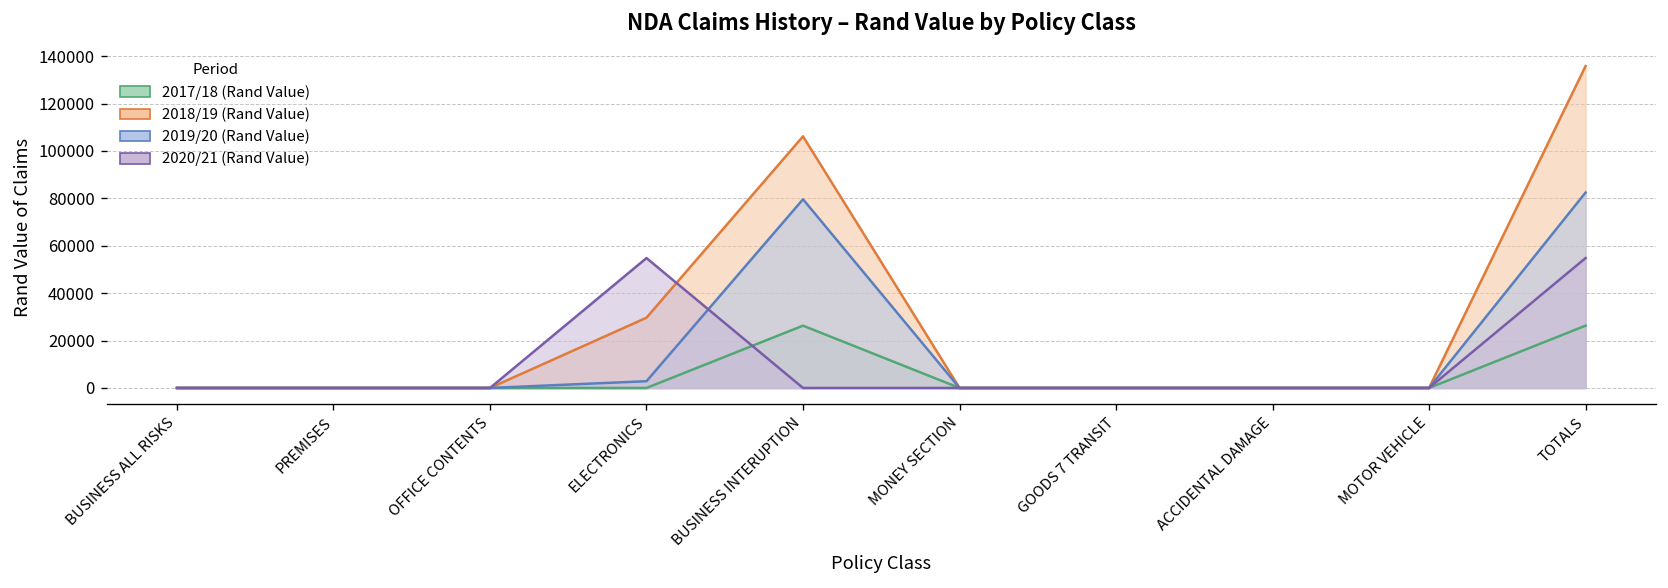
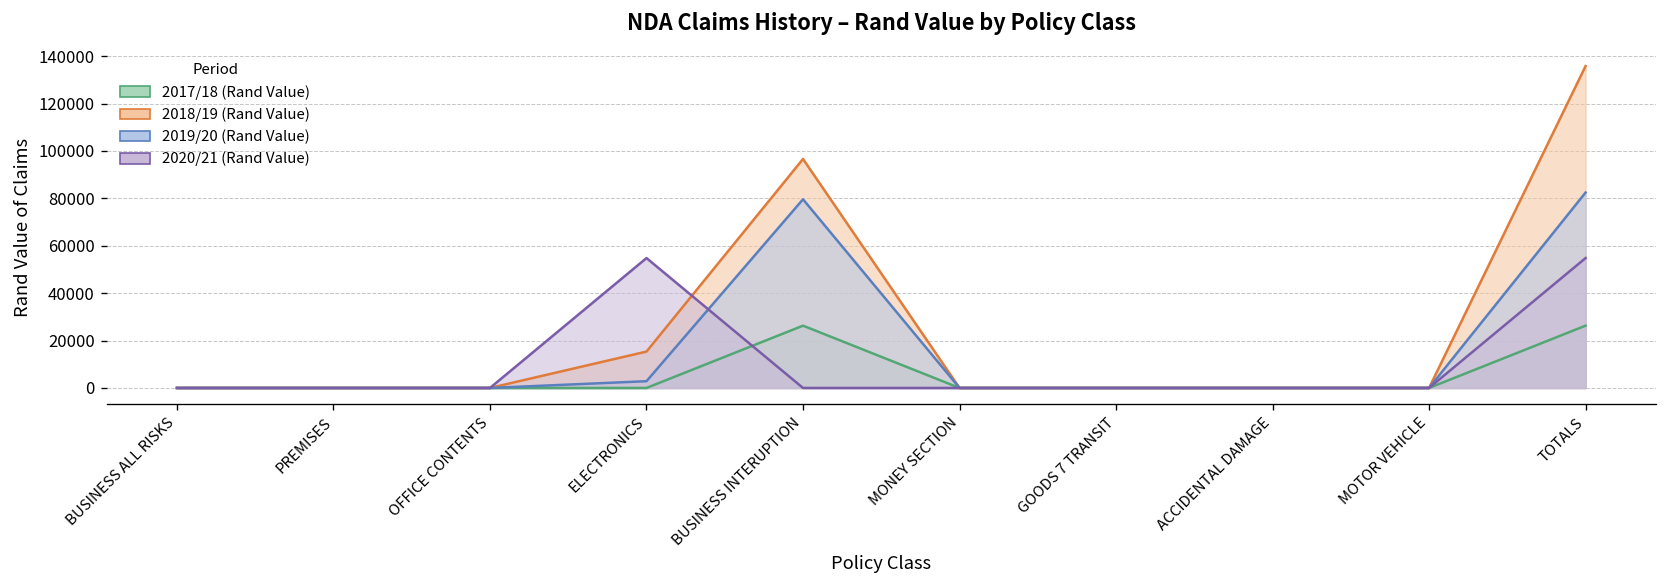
  {
    "2018/19 (Rand Value)": {
-     "ELECTRONICS": 30000,
-     "BUSINESS INTERUPTION": 106000,
+     "ELECTRONICS": 15000,
+     "BUSINESS INTERUPTION": 97000,
      "TOTALS": 136000
    }
  }
